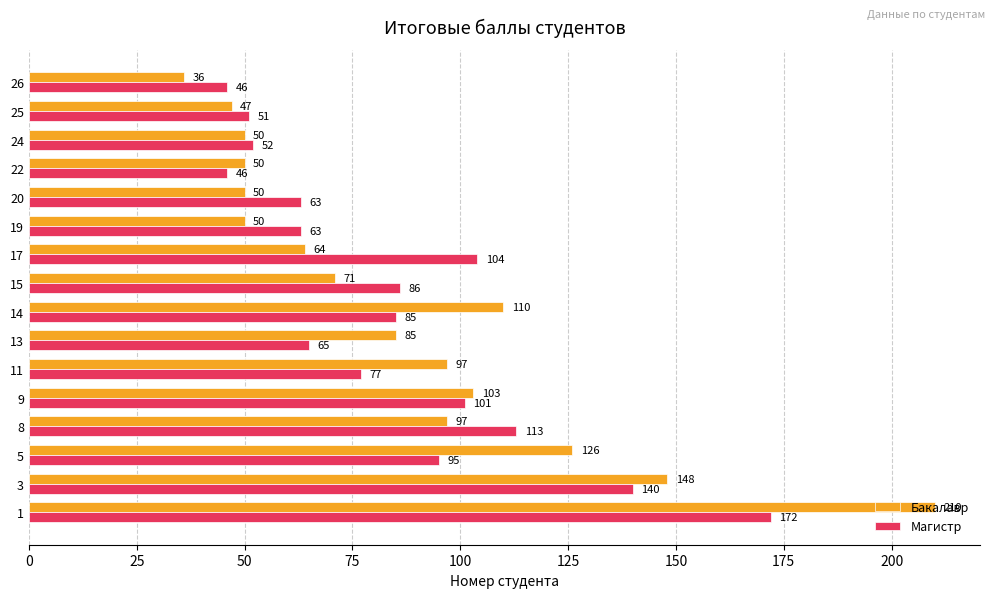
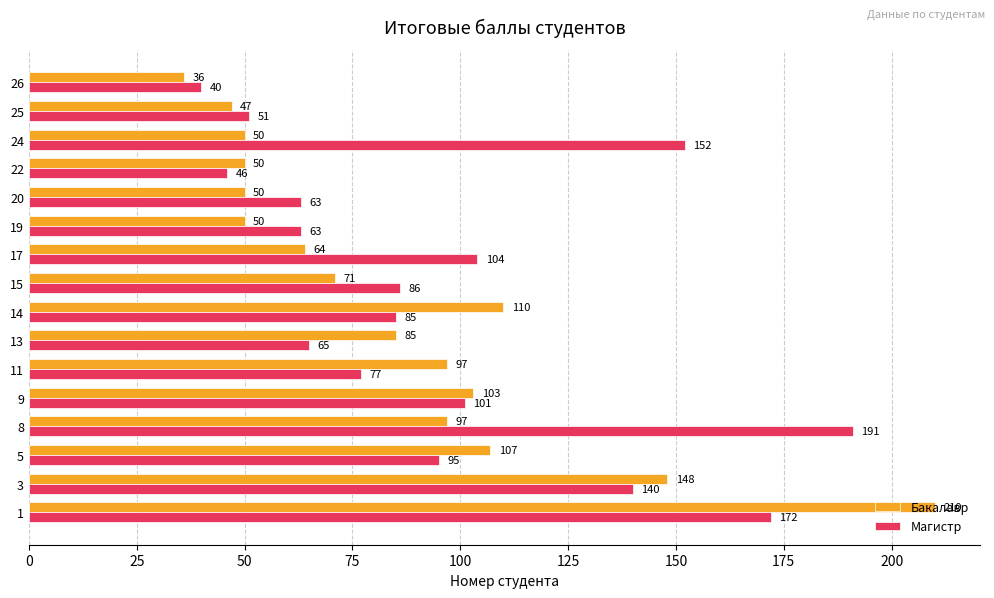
  {
    "Бакалавр": {
      "26": 36,
      "25": 47,
      "24": 50,
      "22": 50,
      "20": 50,
      "19": 50,
      "17": 64,
      "15": 71,
      "14": 110,
      "13": 85,
      "11": 97,
      "9": 103,
      "8": 97,
-     "5": 126,
+     "5": 107,
      "3": 148,
      "1": 210
    },
    "Магистр": {
-     "26": 46,
+     "26": 40,
      "25": 51,
-     "24": 52,
+     "24": 152,
      "22": 46,
      "20": 63,
      "19": 63,
      "17": 104,
      "15": 86,
      "14": 85,
      "13": 65,
      "11": 77,
      "9": 101,
-     "8": 113,
+     "8": 191,
      "5": 95,
      "3": 140,
      "1": 172
    }
  }
